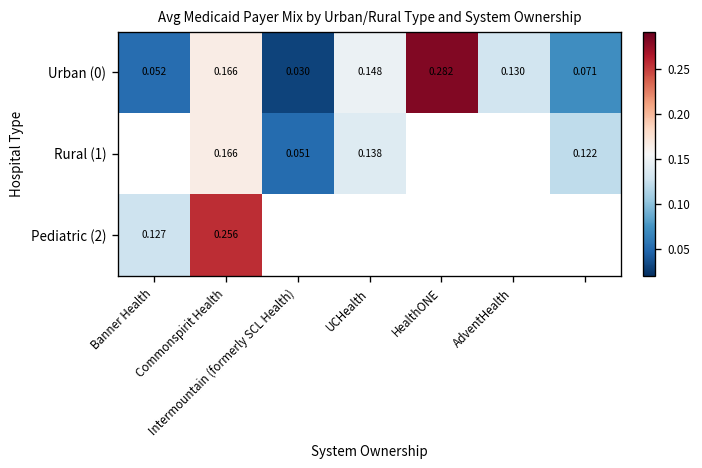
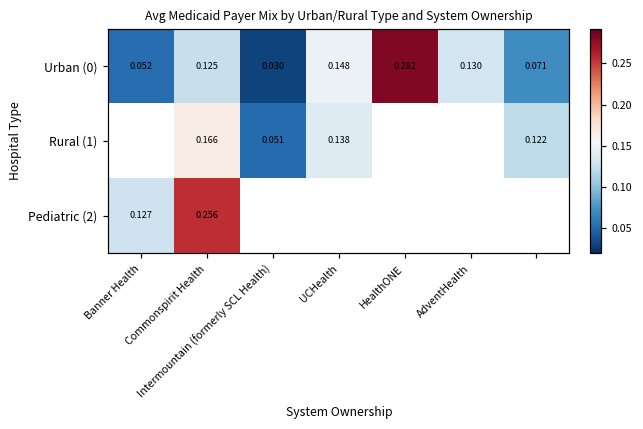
  {
    "Urban (0)": {
      "Banner Health": 0.052,
-     "Commonspirit Health": 0.166,
+     "Commonspirit Health": 0.125,
      "Intermountain (formerly SCL Health)": 0.030,
      "UCHealth": 0.148,
      "HealthONE": 0.282,
      "AdventHealth": 0.130
    },
    "Rural (1)": {
      "Commonspirit Health": 0.166,
      "Intermountain (formerly SCL Health)": 0.051,
      "UCHealth": 0.138
    },
    "Pediatric (2)": {
      "Banner Health": 0.127,
      "Commonspirit Health": 0.256
    }
  }
